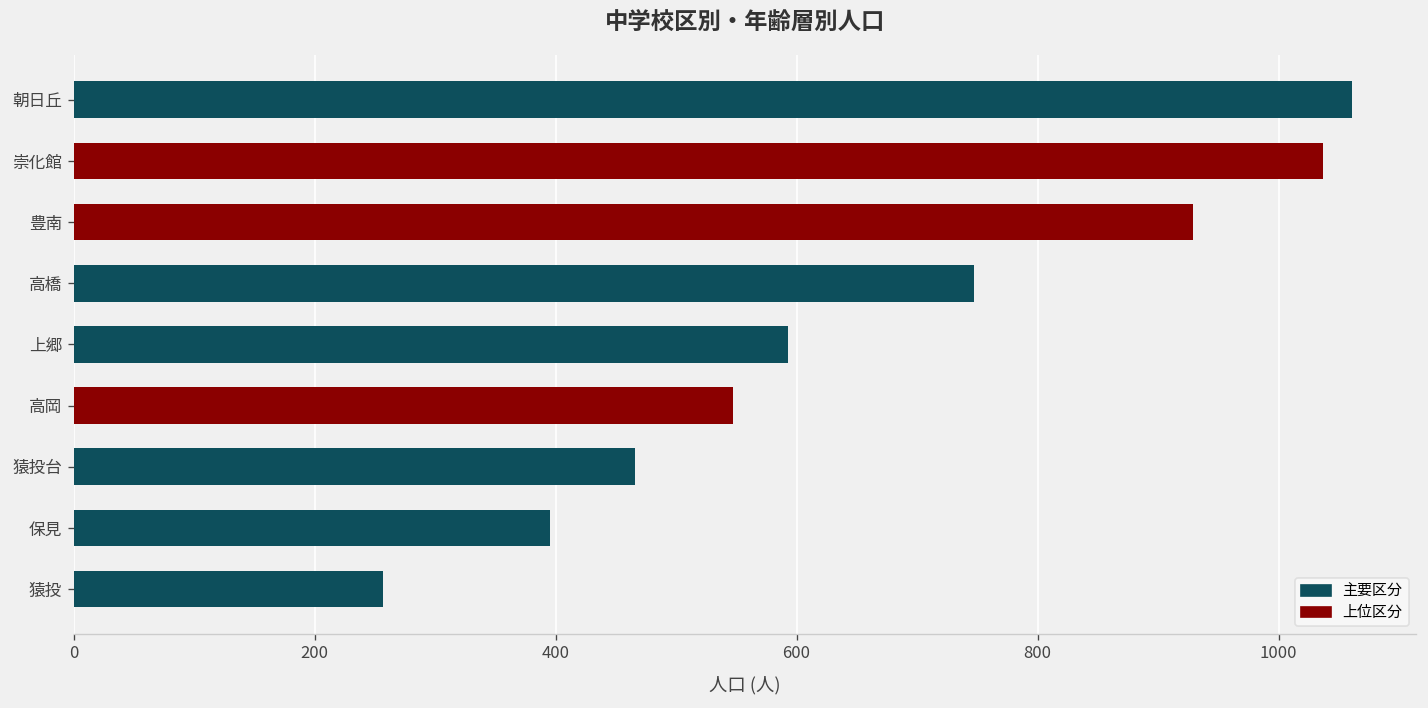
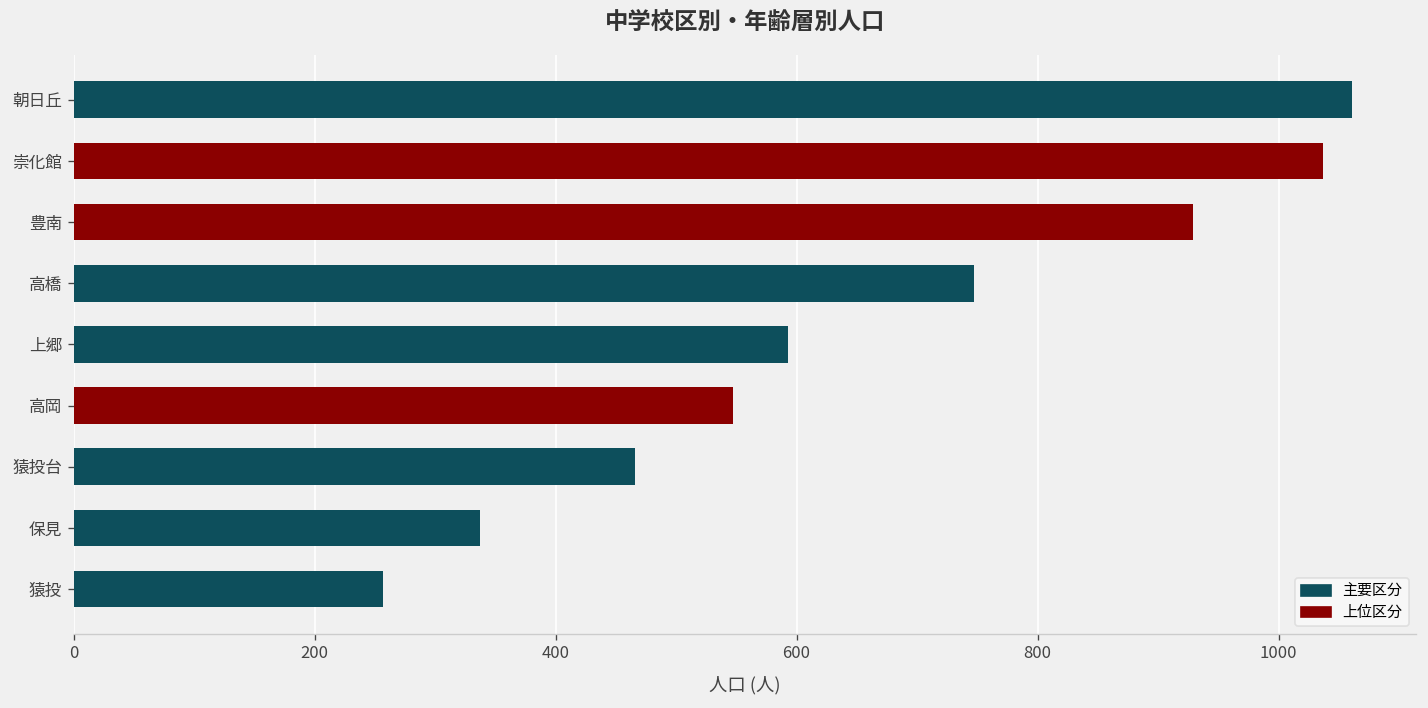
  {
    "朝日丘": 1061,
    "崇化館": 1037,
    "豊南": 929,
    "高橋": 747,
    "上郷": 593,
    "高岡": 547,
    "猿投台": 466,
-   "保見": 395,
+   "保見": 337,
    "猿投": 257
  }
